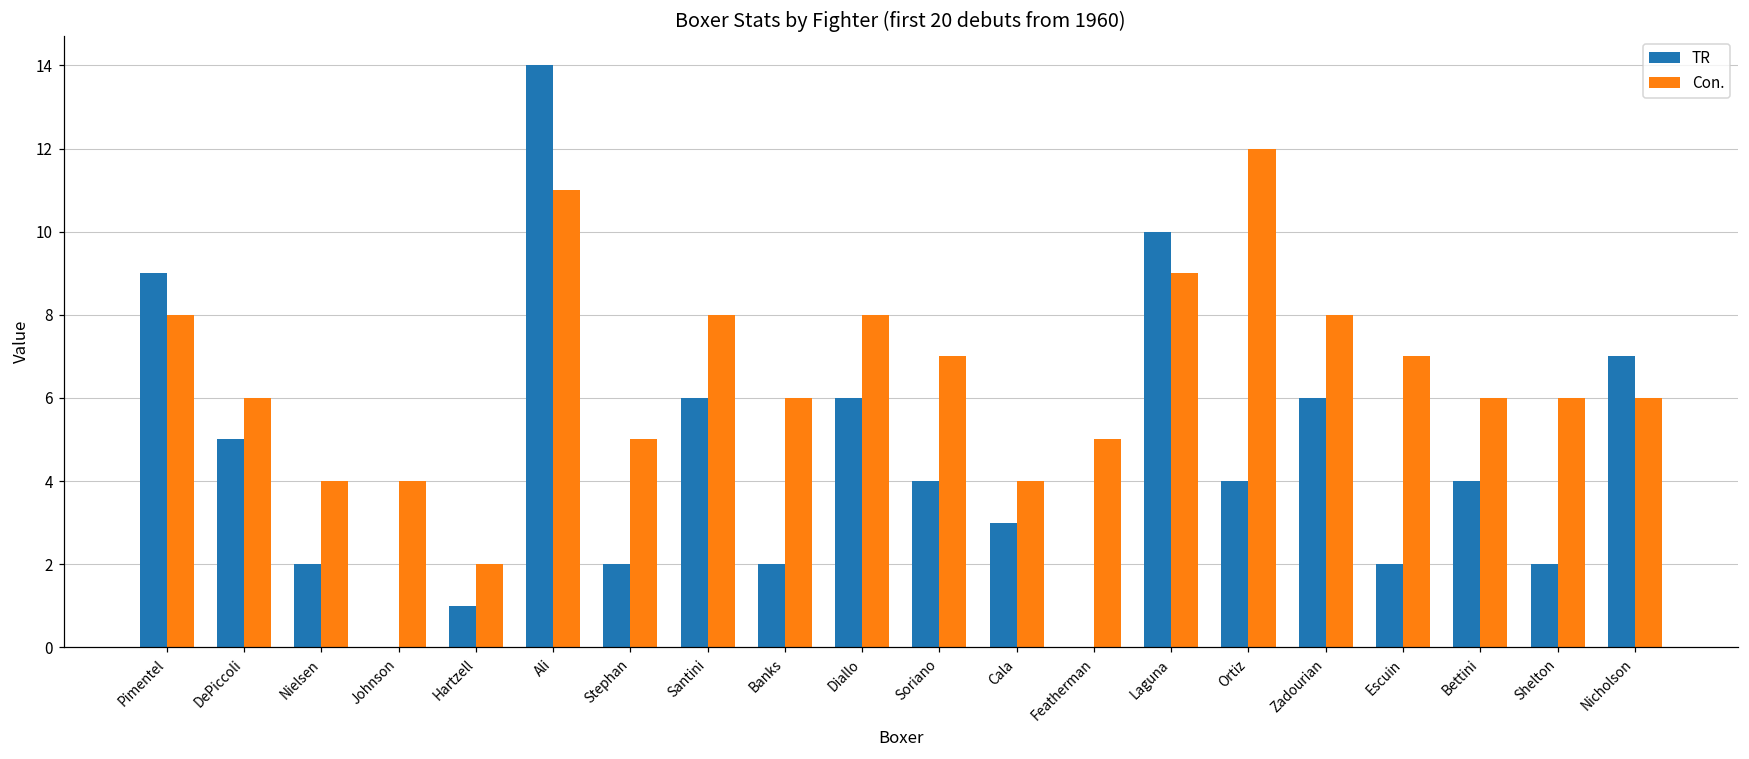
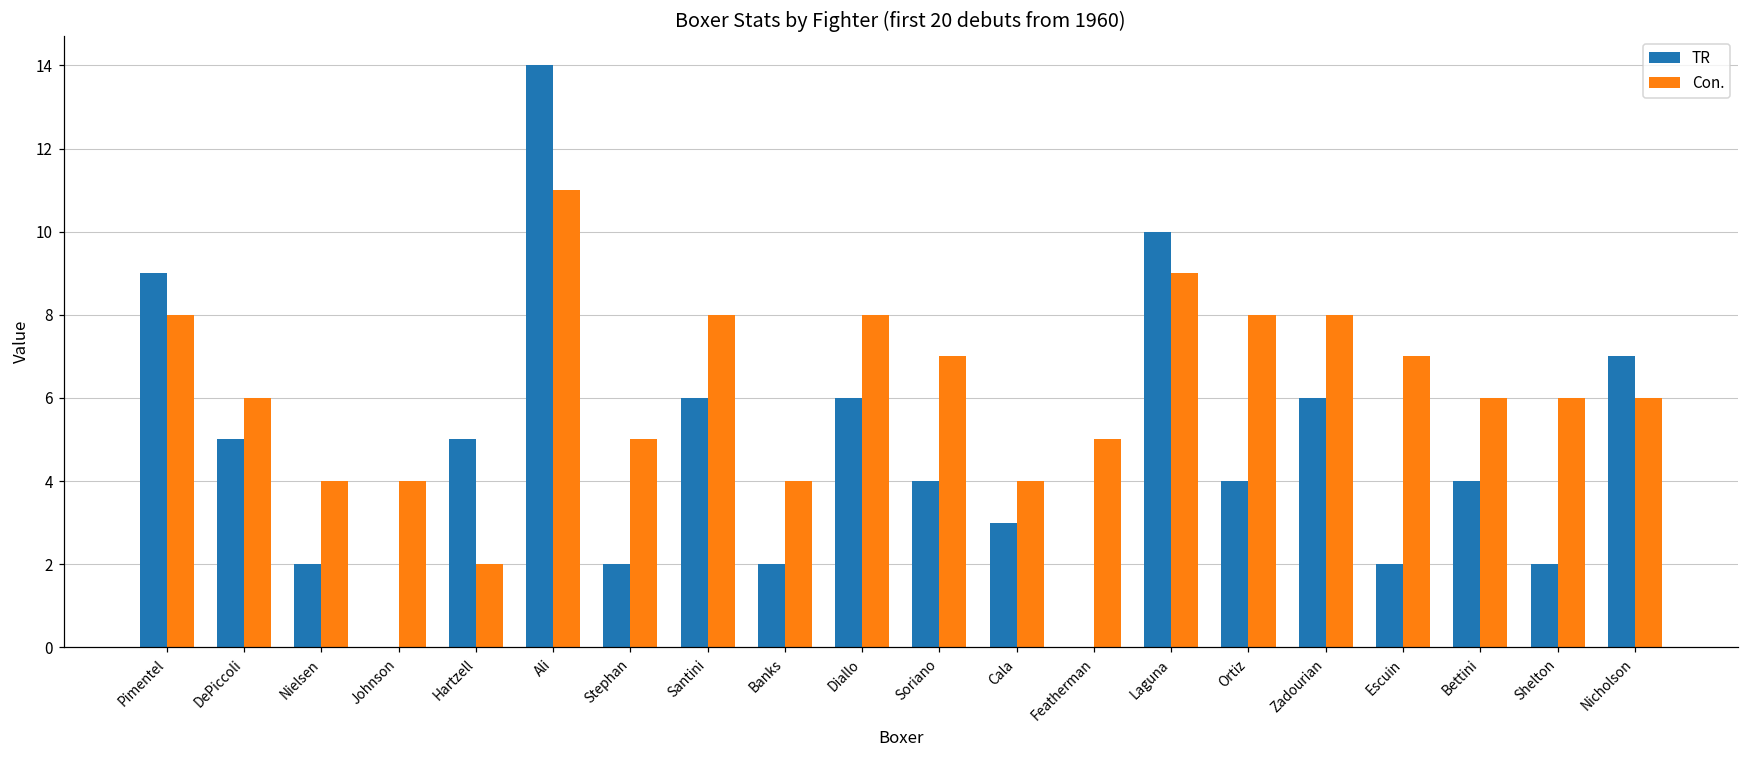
  {
    "TR": {
      "Pimentel": 9,
      "DePiccoli": 5,
      "Nielsen": 2,
      "Johnson": 0,
-     "Hartzell": 1,
+     "Hartzell": 5,
      "Ali": 14,
      "Stephan": 2,
      "Santini": 6,
      "Banks": 2,
      "Diallo": 6,
      "Soriano": 4,
      "Cala": 3,
      "Featherman": 0,
      "Laguna": 10,
      "Ortiz": 4,
      "Zadourian": 6,
      "Escuin": 2,
      "Bettini": 4,
      "Shelton": 2,
      "Nicholson": 7
    },
    "Con.": {
      "Pimentel": 8,
      "DePiccoli": 6,
      "Nielsen": 4,
      "Johnson": 4,
      "Hartzell": 2,
      "Ali": 11,
      "Stephan": 5,
      "Santini": 8,
-     "Banks": 6,
+     "Banks": 4,
      "Diallo": 8,
      "Soriano": 7,
      "Cala": 4,
      "Featherman": 5,
      "Laguna": 9,
-     "Ortiz": 12,
+     "Ortiz": 8,
      "Zadourian": 8,
      "Escuin": 7,
      "Bettini": 6,
      "Shelton": 6,
      "Nicholson": 6
    }
  }
